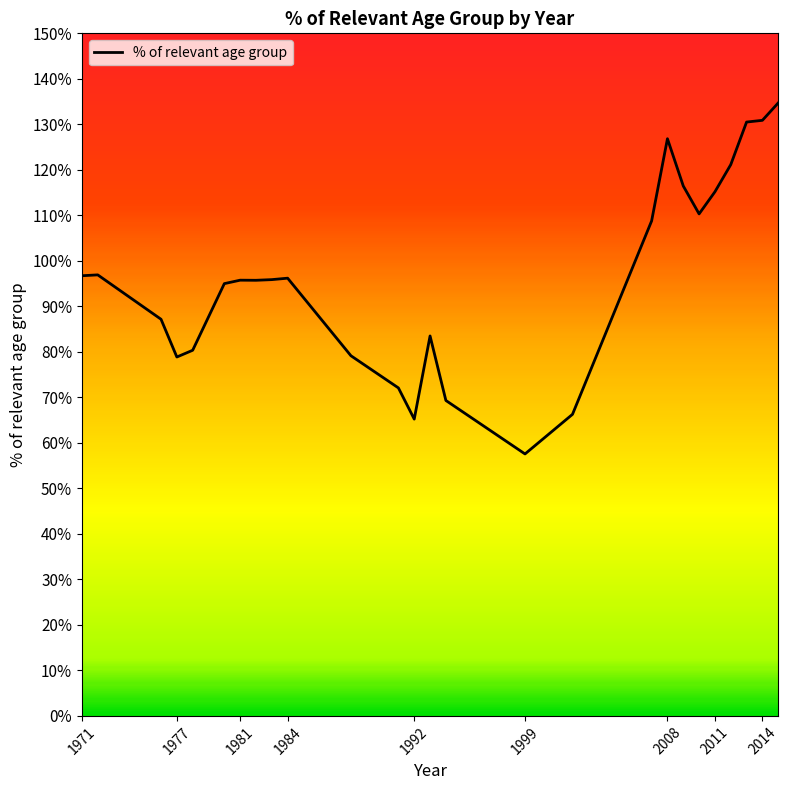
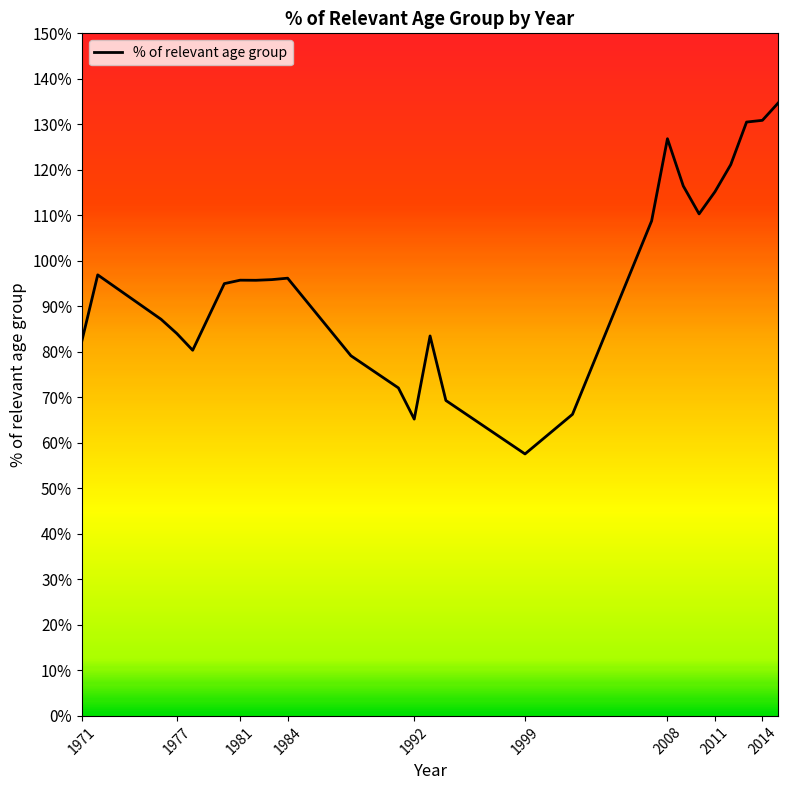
  {
-   "1971": "97%",
-   "1977": "79%",
+   "1971": "82%",
+   "1977": "84%",
    "1981": "96%",
    "1984": "96%",
    "1992": "65%",
    "1999": "58%",
    "2008": "127%",
    "2011": "115%",
    "2014": "131%"
  }
